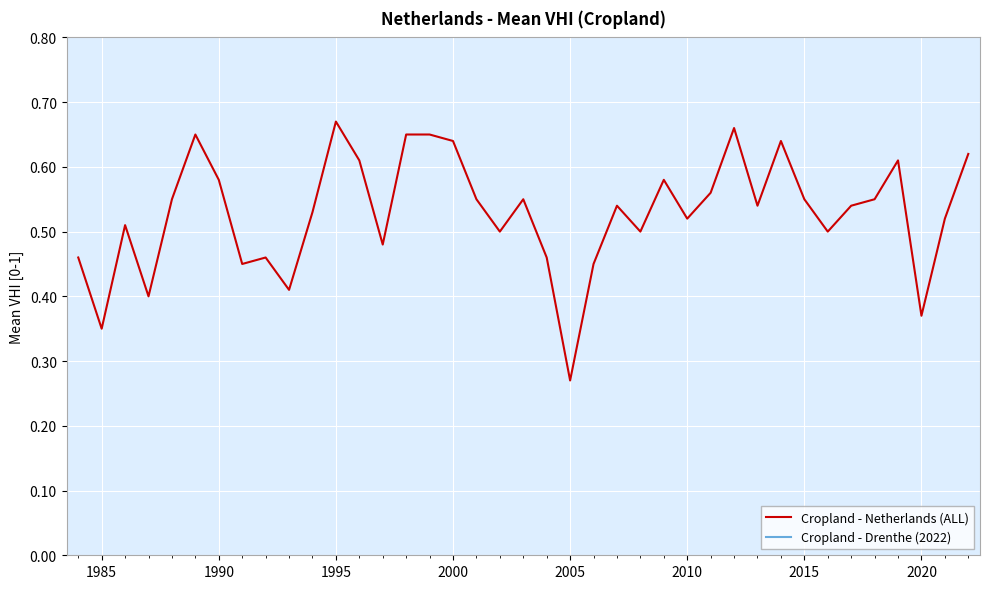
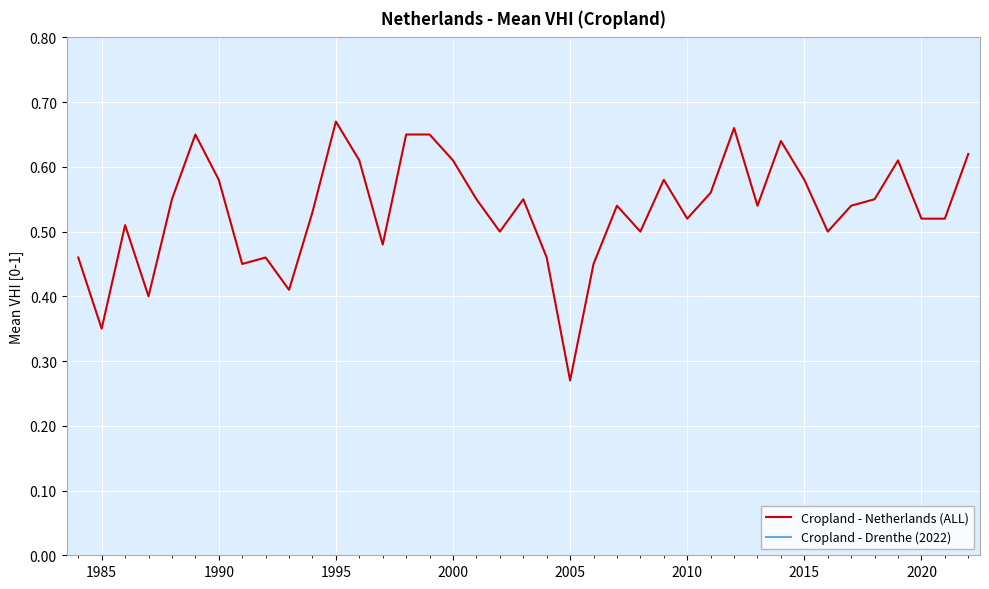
  {
    "Cropland - Netherlands (ALL)": {
      "1985": 0.35,
      "1990": 0.58,
      "1995": 0.67,
-     "2000": 0.64,
+     "2000": 0.61,
      "2005": 0.27,
      "2010": 0.52,
-     "2015": 0.55,
-     "2020": 0.37
+     "2015": 0.58,
+     "2020": 0.52
    }
  }
